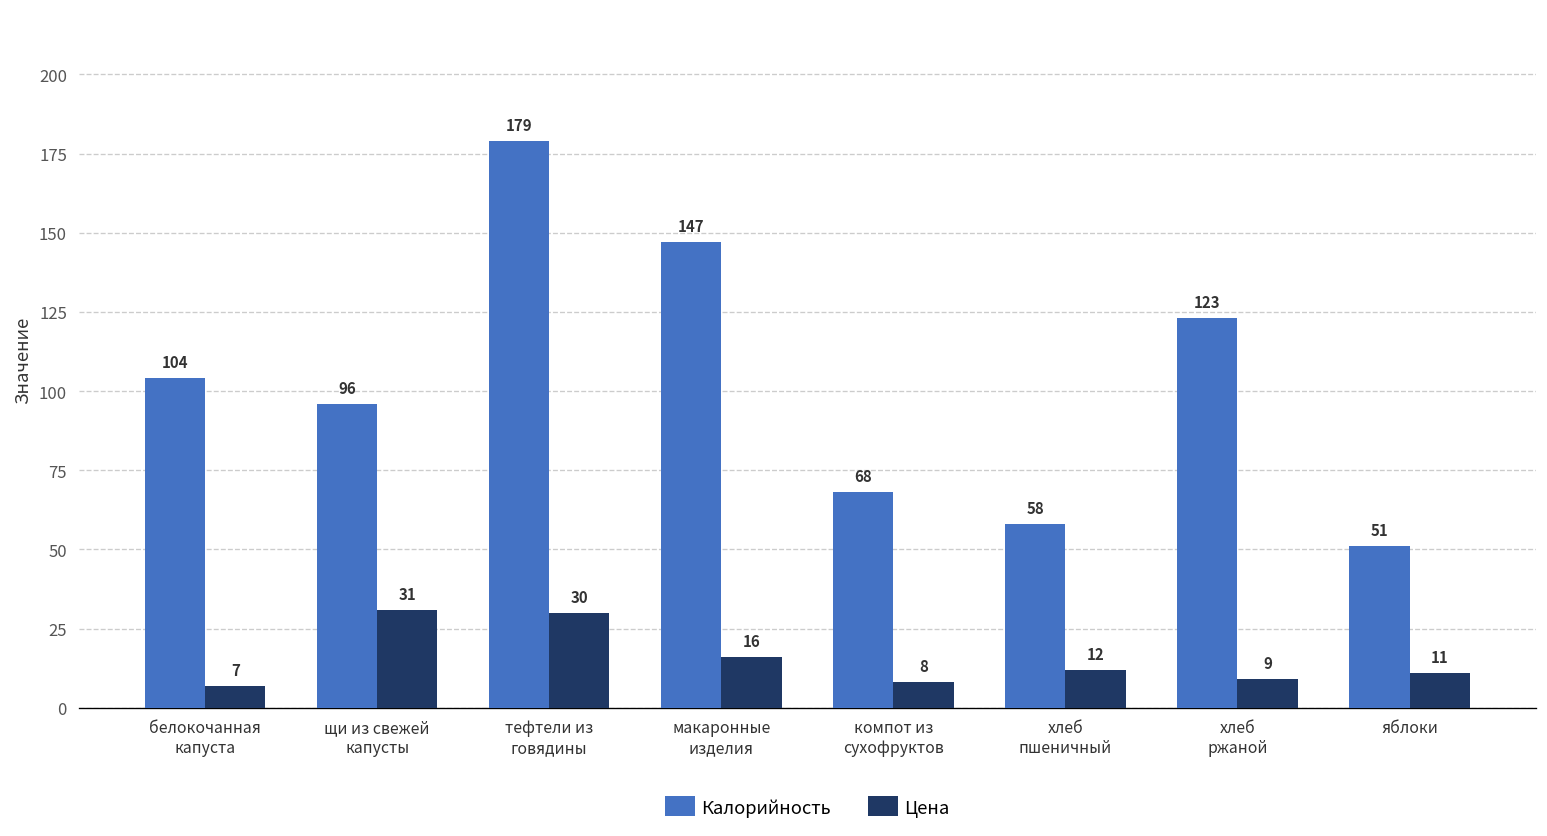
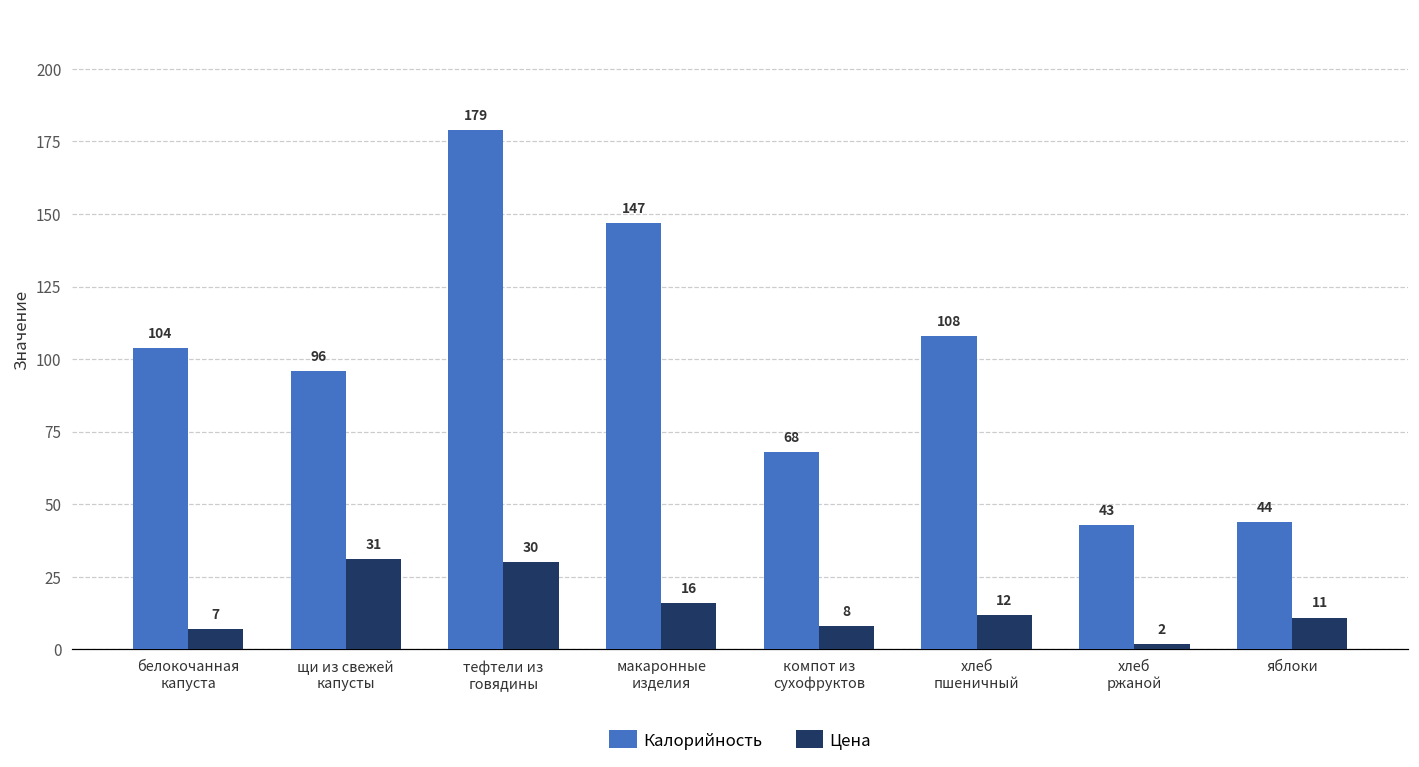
  {
    "Калорийность": {
      "белокочанная капуста": 104,
      "щи из свежей капусты": 96,
      "тефтели из говядины": 179,
      "макаронные изделия": 147,
      "компот из сухофруктов": 68,
-     "хлеб пшеничный": 58,
-     "хлеб ржаной": 123,
-     "яблоки": 51
+     "хлеб пшеничный": 108,
+     "хлеб ржаной": 43,
+     "яблоки": 44
    },
    "Цена": {
      "белокочанная капуста": 7,
      "щи из свежей капусты": 31,
      "тефтели из говядины": 30,
      "макаронные изделия": 16,
      "компот из сухофруктов": 8,
      "хлеб пшеничный": 12,
-     "хлеб ржаной": 9,
+     "хлеб ржаной": 2,
      "яблоки": 11
    }
  }
